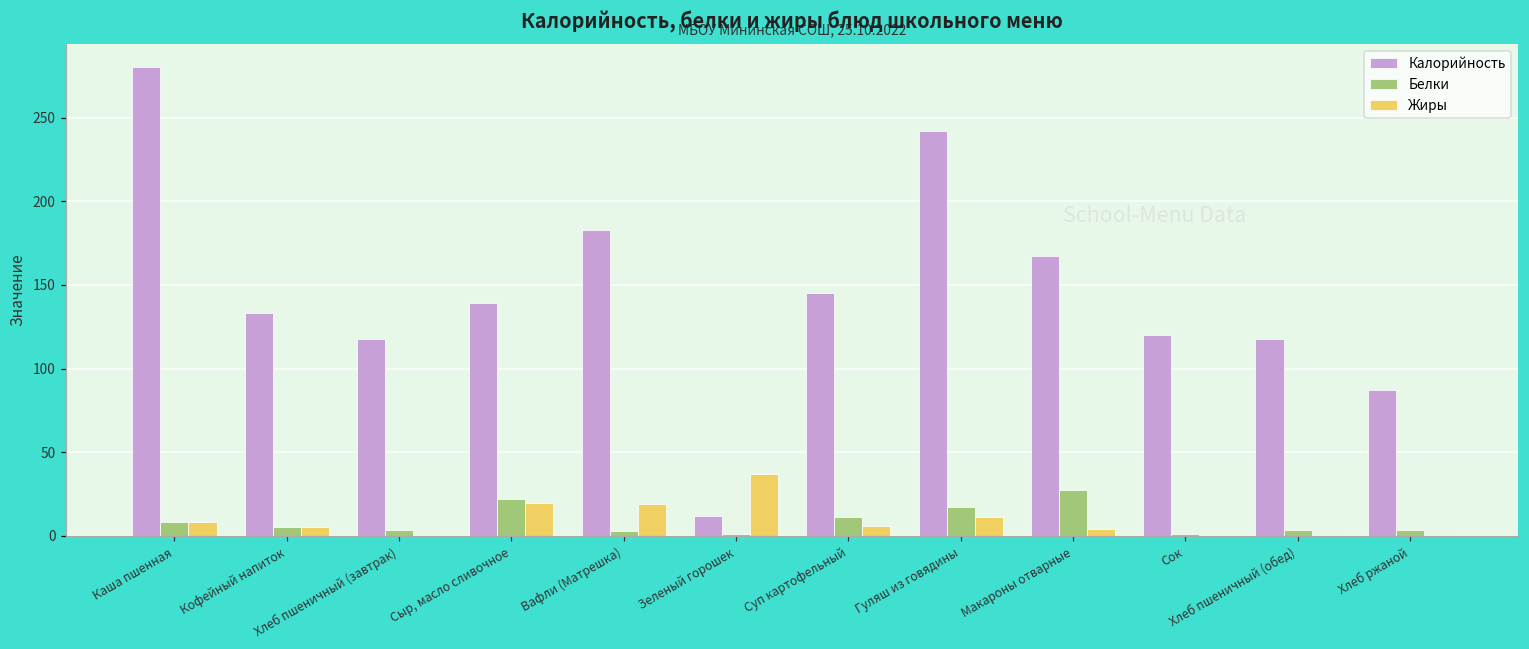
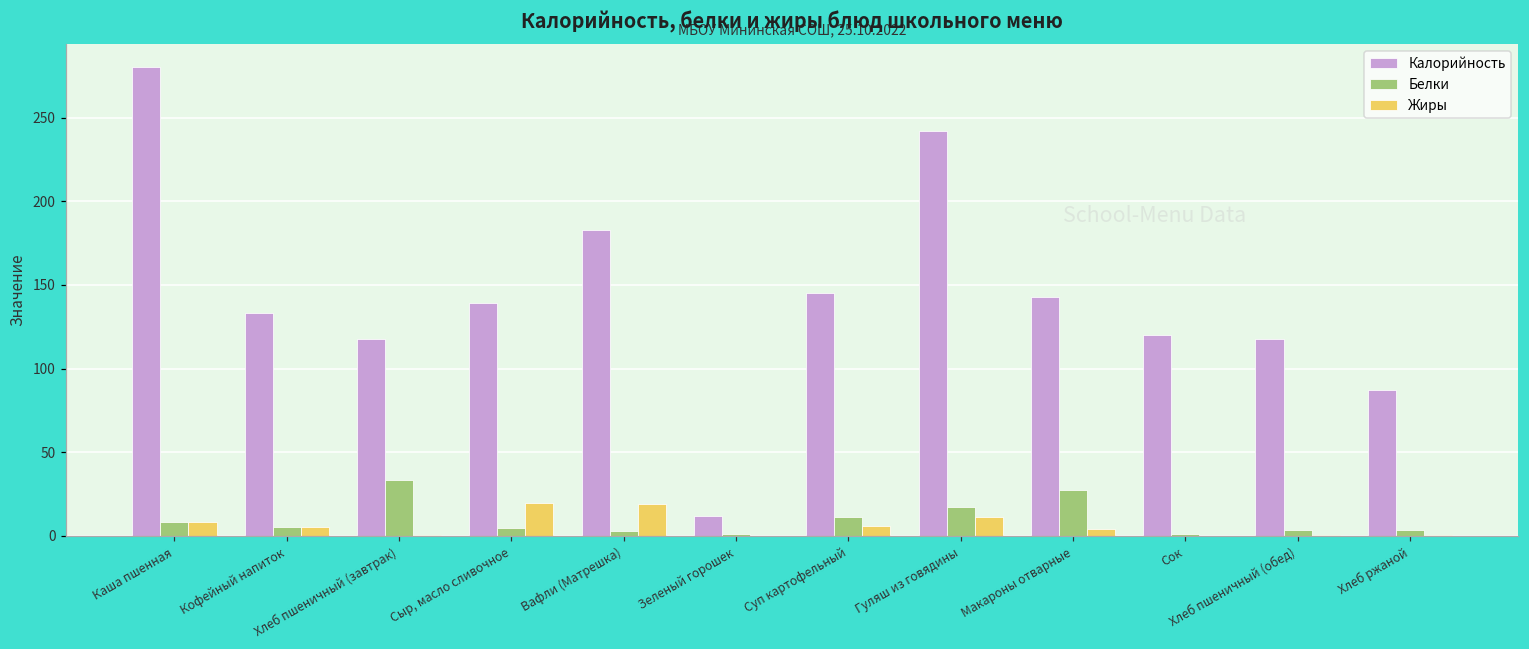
  {
    "Калорийность": {
      "Каша пшенная": 280,
      "Кофейный напиток": 133,
      "Хлеб пшеничный (завтрак)": 117,
      "Сыр, масло сливочное": 139,
      "Вафли (Матрешка)": 183,
      "Зеленый горошек": 12,
      "Суп картофельный": 145,
      "Гуляш из говядины": 242,
-     "Макароны отварные": 167,
+     "Макароны отварные": 143,
      "Сок": 120,
      "Хлеб пшеничный (обед)": 117,
      "Хлеб ржаной": 87
    },
    "Белки": {
      "Каша пшенная": 8,
      "Кофейный напиток": 5,
-     "Хлеб пшеничный (завтрак)": 4,
-     "Сыр, масло сливочное": 22,
+     "Хлеб пшеничный (завтрак)": 34,
+     "Сыр, масло сливочное": 5,
      "Вафли (Матрешка)": 3,
      "Суп картофельный": 11,
      "Гуляш из говядины": 17,
      "Макароны отварные": 27,
      "Хлеб пшеничный (обед)": 4,
      "Хлеб ржаной": 3
    },
    "Жиры": {
      "Каша пшенная": 9,
      "Кофейный напиток": 5,
      "Сыр, масло сливочное": 19,
      "Вафли (Матрешка)": 19,
-     "Зеленый горошек": 37,
+     "Зеленый горошек": 0,
      "Суп картофельный": 6,
      "Гуляш из говядины": 11,
      "Макароны отварные": 4
    }
  }
